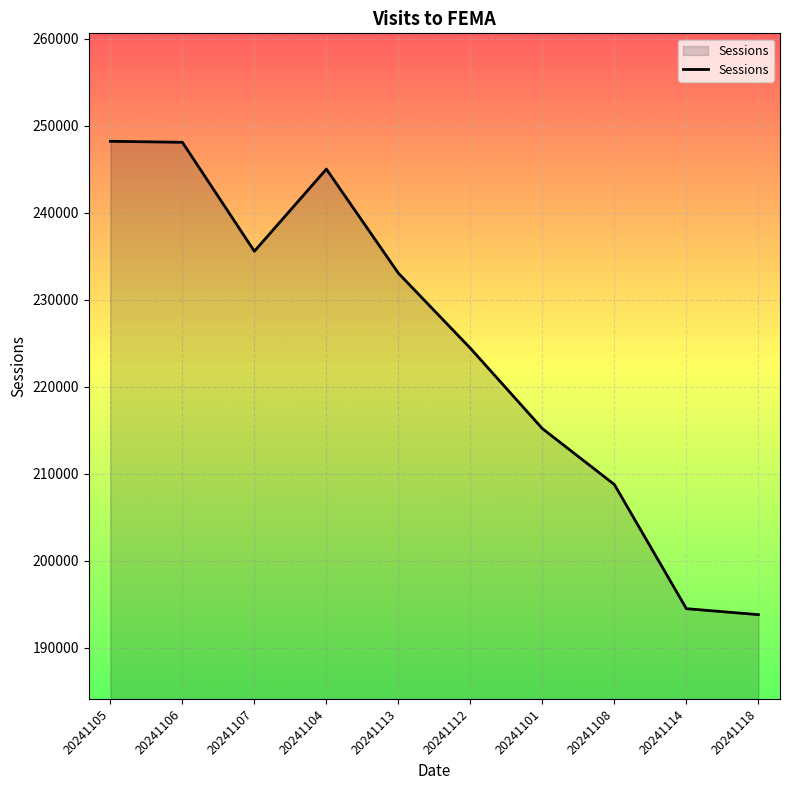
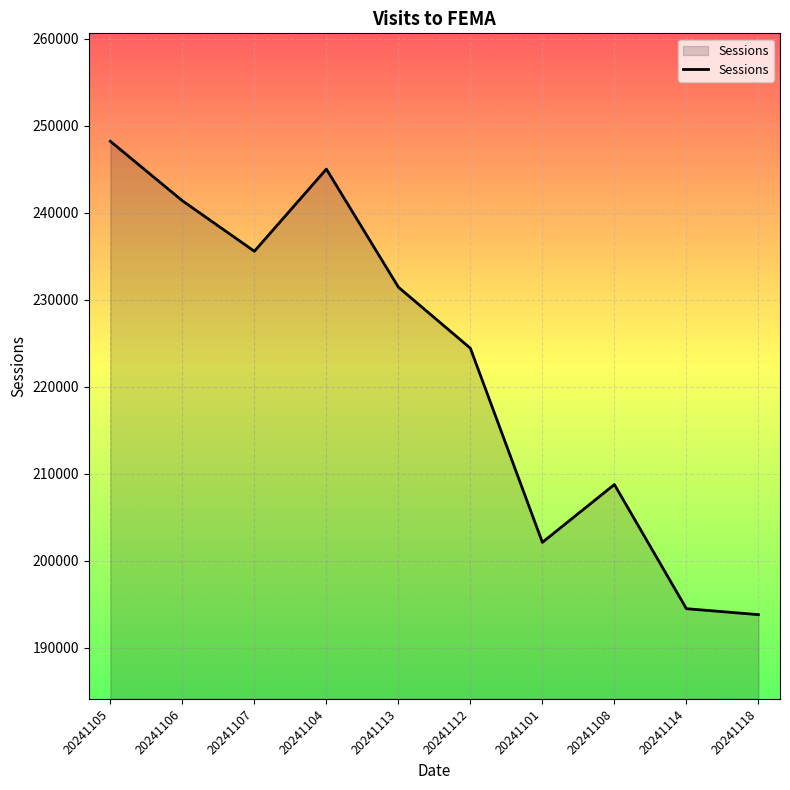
  {
    "20241105": 248000,
-   "20241106": 248000,
+   "20241106": 241000,
    "20241107": 236000,
    "20241104": 245000,
-   "20241113": 233000,
+   "20241113": 231000,
    "20241112": 224000,
-   "20241101": 215000,
+   "20241101": 202000,
    "20241108": 209000,
    "20241114": 195000,
    "20241118": 194000
  }
